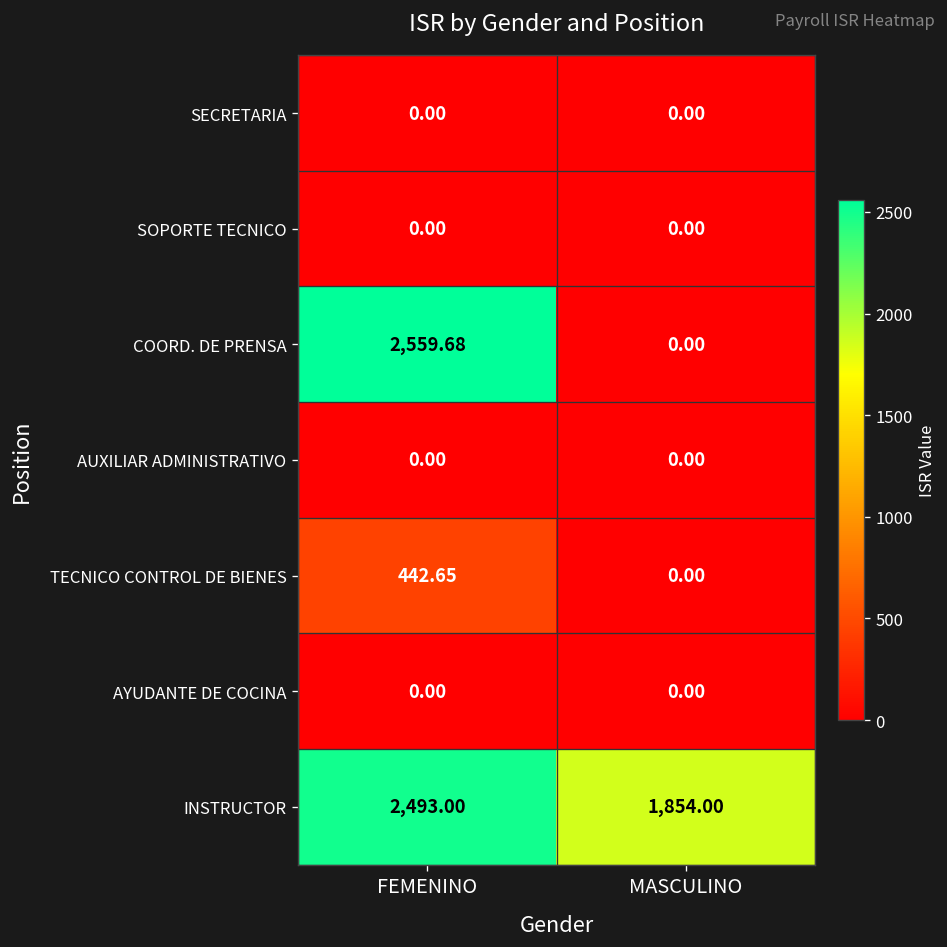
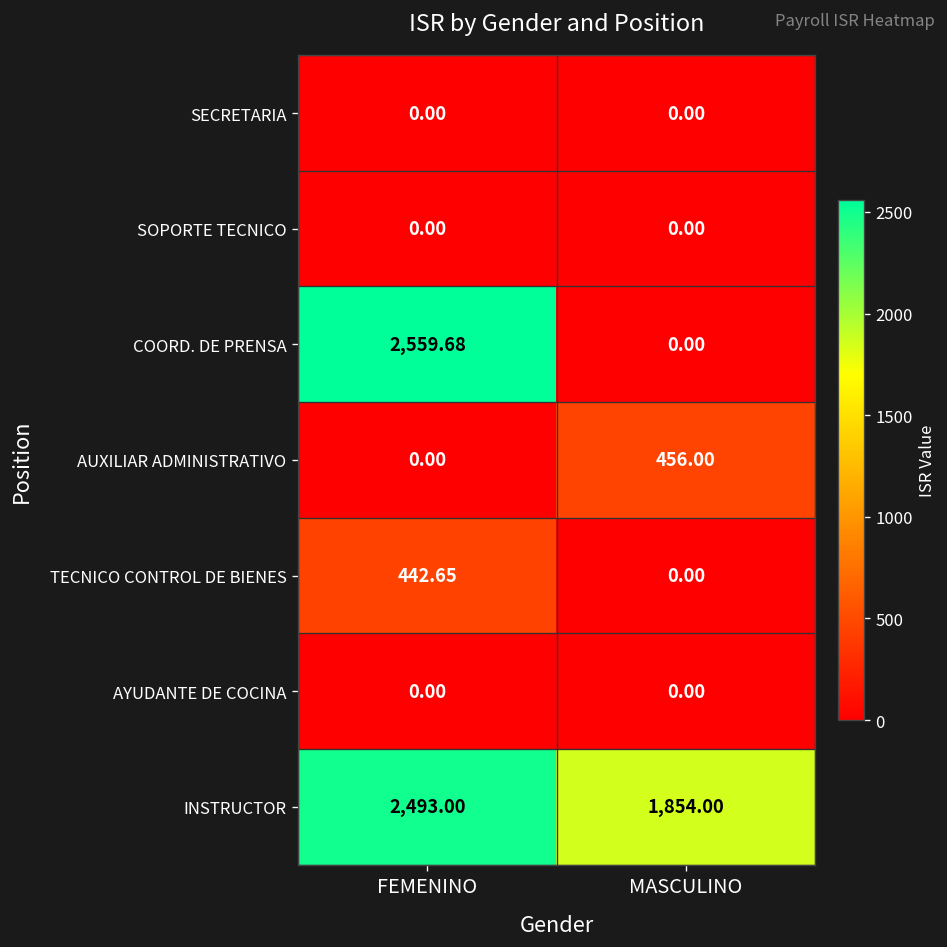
  {
    "SECRETARIA": {
      "FEMENINO": "0.00",
      "MASCULINO": "0.00"
    },
    "SOPORTE TECNICO": {
      "FEMENINO": "0.00",
      "MASCULINO": "0.00"
    },
    "COORD. DE PRENSA": {
      "FEMENINO": "2,559.68",
      "MASCULINO": "0.00"
    },
    "AUXILIAR ADMINISTRATIVO": {
      "FEMENINO": "0.00",
-     "MASCULINO": "0.00"
+     "MASCULINO": "456.00"
    },
    "TECNICO CONTROL DE BIENES": {
      "FEMENINO": "442.65",
      "MASCULINO": "0.00"
    },
    "AYUDANTE DE COCINA": {
      "FEMENINO": "0.00",
      "MASCULINO": "0.00"
    },
    "INSTRUCTOR": {
      "FEMENINO": "2,493.00",
      "MASCULINO": "1,854.00"
    }
  }
